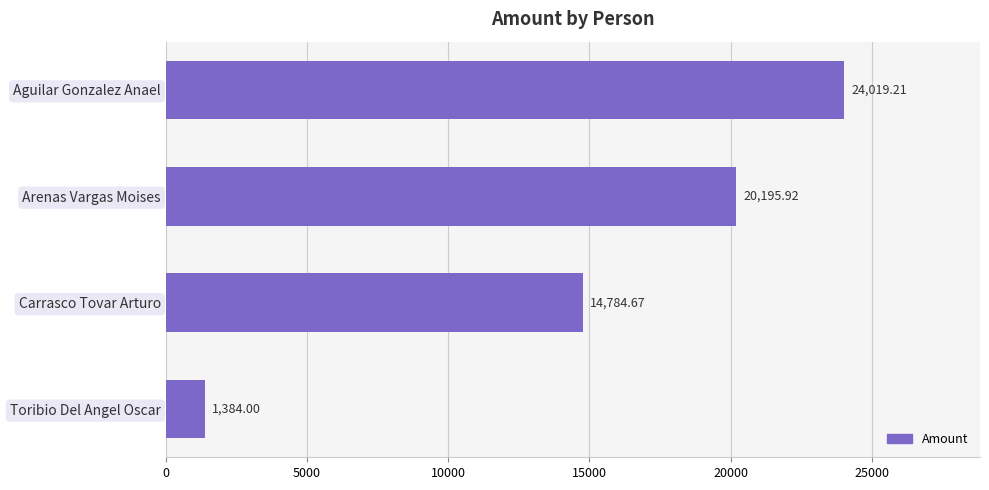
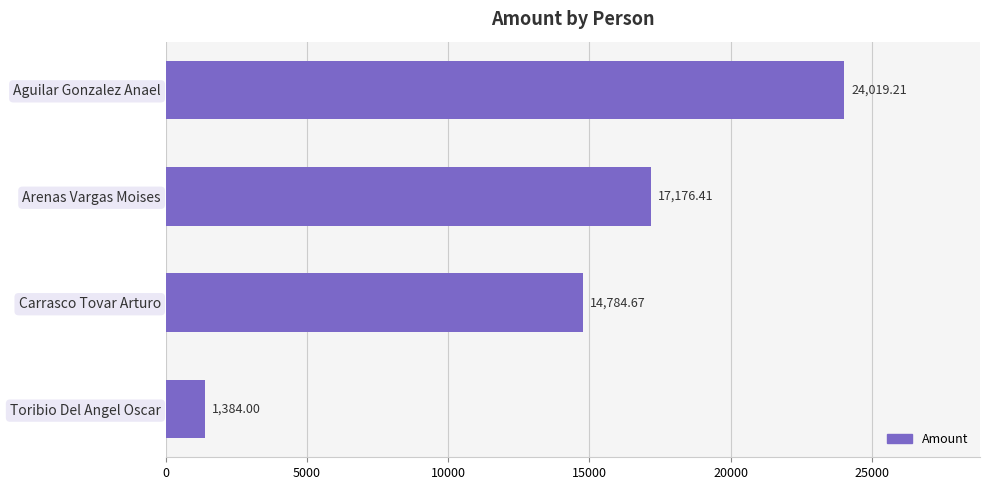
  {
    "Aguilar Gonzalez Anael": "24,019.21",
-   "Arenas Vargas Moises": "20,195.92",
+   "Arenas Vargas Moises": "17,176.41",
    "Carrasco Tovar Arturo": "14,784.67",
    "Toribio Del Angel Oscar": "1,384.00"
  }
